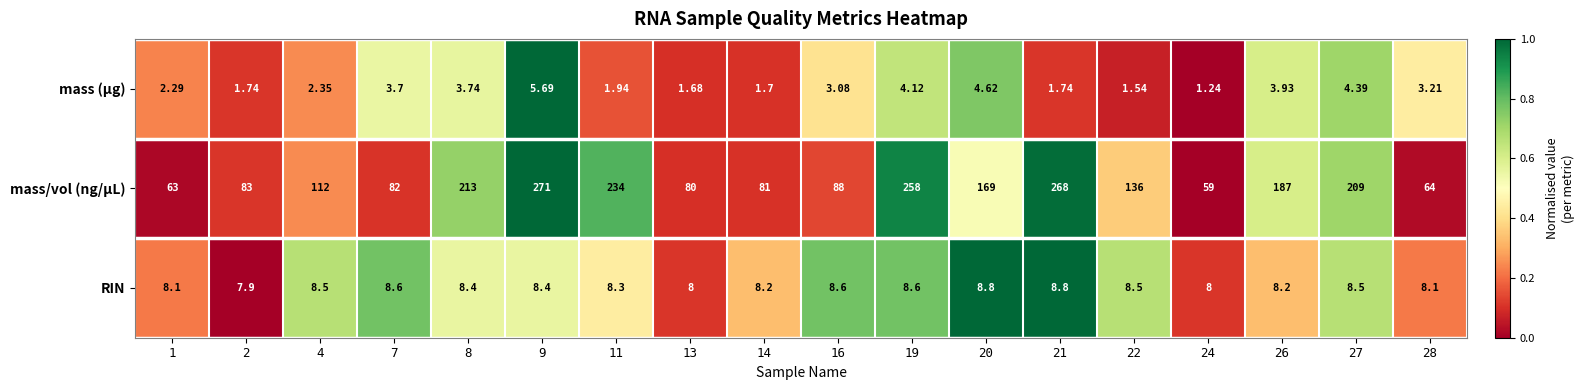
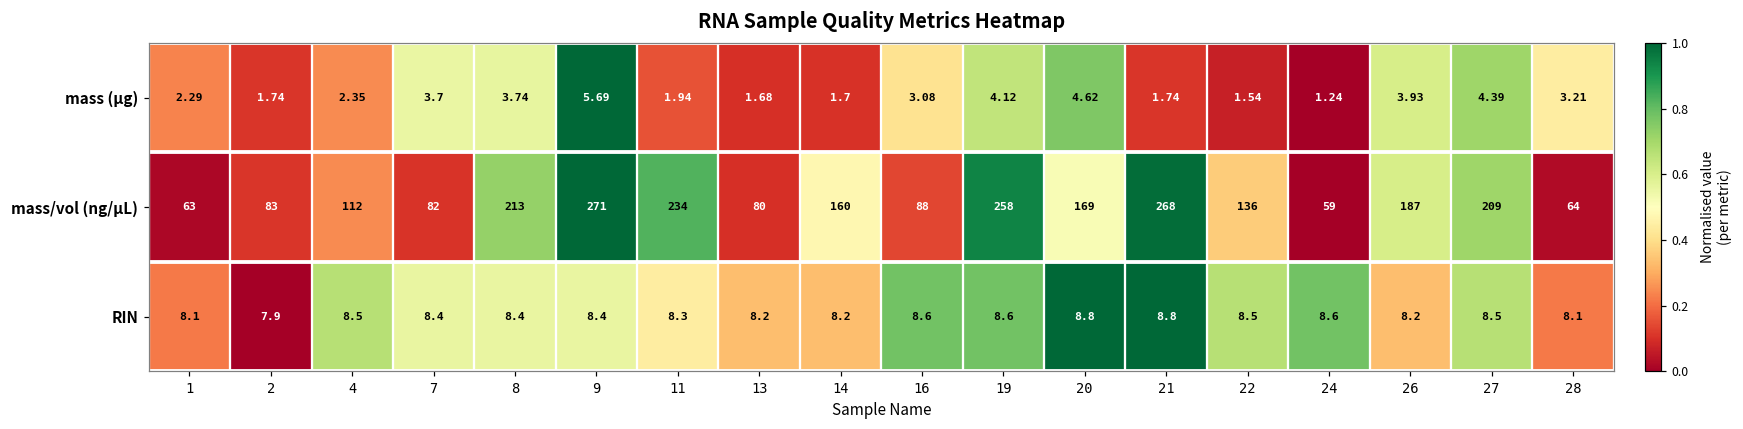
  {
    "mass (µg)": {
      "1": 2.29,
      "2": 1.74,
      "4": 2.35,
      "7": 3.7,
      "8": 3.74,
      "9": 5.69,
      "11": 1.94,
      "13": 1.68,
      "14": 1.7,
      "16": 3.08,
      "19": 4.12,
      "20": 4.62,
      "21": 1.74,
      "22": 1.54,
      "24": 1.24,
      "26": 3.93,
      "27": 4.39,
      "28": 3.21
    },
    "mass/vol (ng/µL)": {
      "1": 63,
      "2": 83,
      "4": 112,
      "7": 82,
      "8": 213,
      "9": 271,
      "11": 234,
      "13": 80,
-     "14": 81,
+     "14": 160,
      "16": 88,
      "19": 258,
      "20": 169,
      "21": 268,
      "22": 136,
      "24": 59,
      "26": 187,
      "27": 209,
      "28": 64
    },
    "RIN": {
      "1": 8.1,
      "2": 7.9,
      "4": 8.5,
-     "7": 8.6,
+     "7": 8.4,
      "8": 8.4,
      "9": 8.4,
      "11": 8.3,
-     "13": 8,
+     "13": 8.2,
      "14": 8.2,
      "16": 8.6,
      "19": 8.6,
      "20": 8.8,
      "21": 8.8,
      "22": 8.5,
-     "24": 8,
+     "24": 8.6,
      "26": 8.2,
      "27": 8.5,
      "28": 8.1
    }
  }
